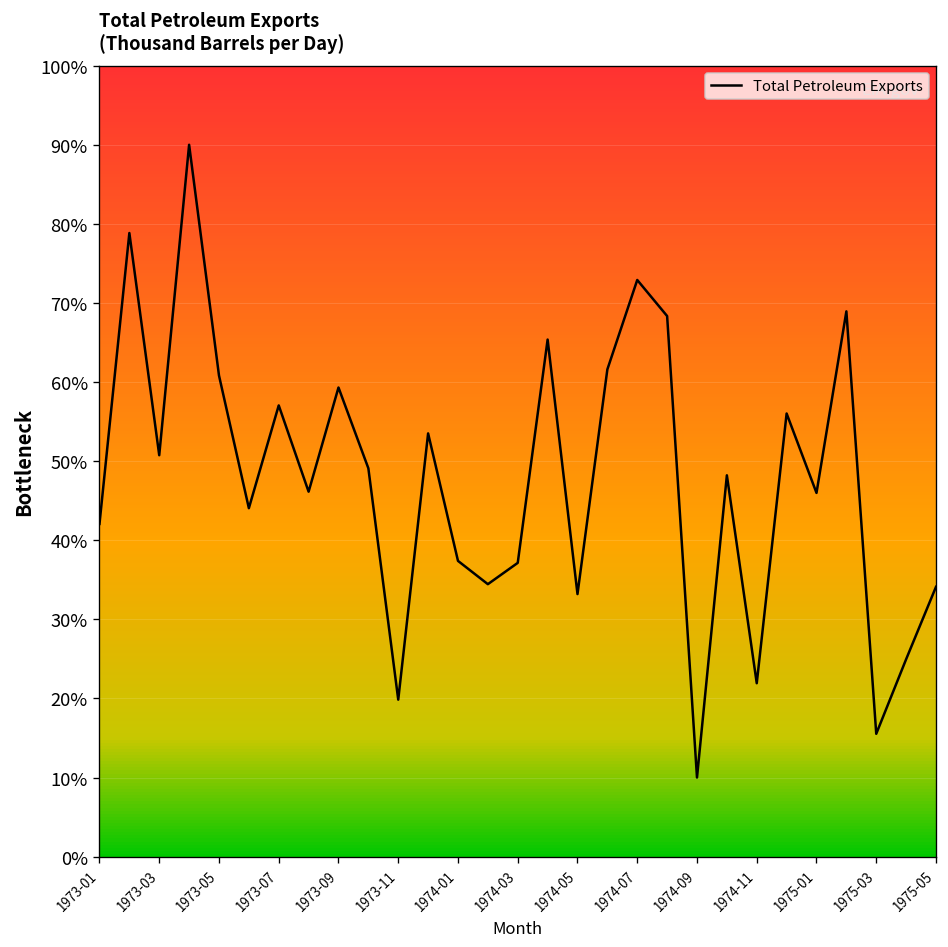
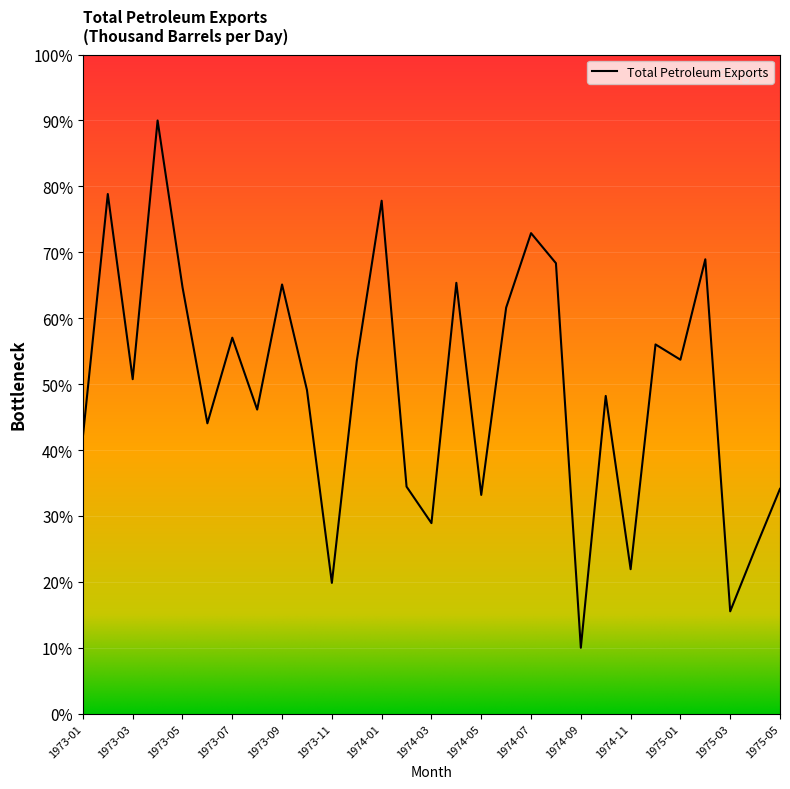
  {
    "1973-01": "42%",
    "1973-03": "51%",
-   "1973-05": "61%",
+   "1973-05": "65%",
    "1973-07": "57%",
-   "1973-09": "59%",
+   "1973-09": "65%",
    "1973-11": "20%",
-   "1974-01": "37%",
-   "1974-03": "37%",
+   "1974-01": "78%",
+   "1974-03": "29%",
    "1974-05": "33%",
    "1974-07": "73%",
    "1974-09": "10%",
    "1974-11": "22%",
-   "1975-01": "46%",
+   "1975-01": "54%",
    "1975-03": "16%",
    "1975-05": "34%"
  }
